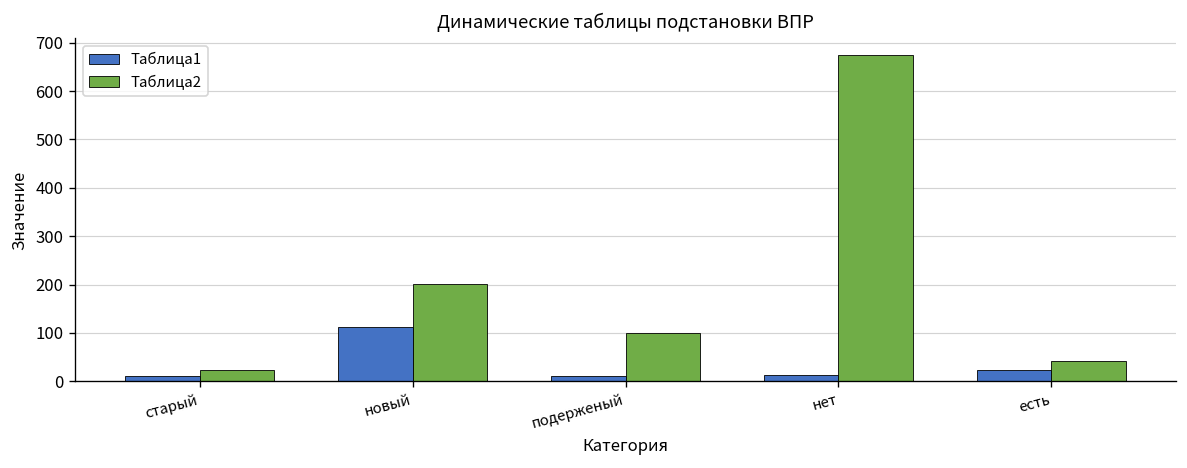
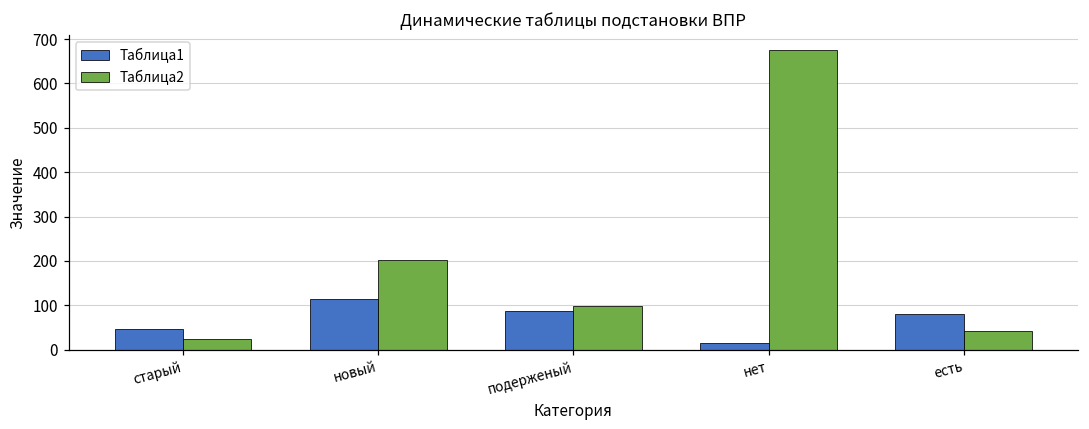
  {
    "Таблица1": {
-     "старый": 10,
+     "старый": 50,
      "новый": 110,
-     "подерженый": 10,
+     "подерженый": 90,
      "нет": 10,
-     "есть": 20
+     "есть": 80
    },
    "Таблица2": {
      "старый": 20,
      "новый": 200,
      "подерженый": 100,
      "нет": 680,
      "есть": 40
    }
  }
